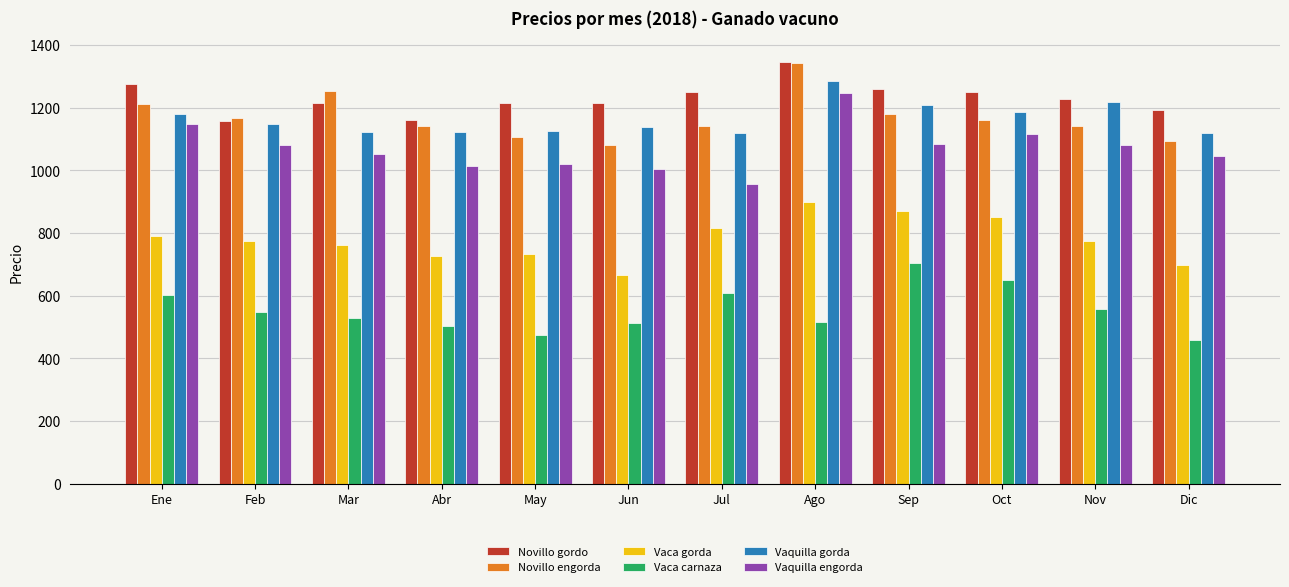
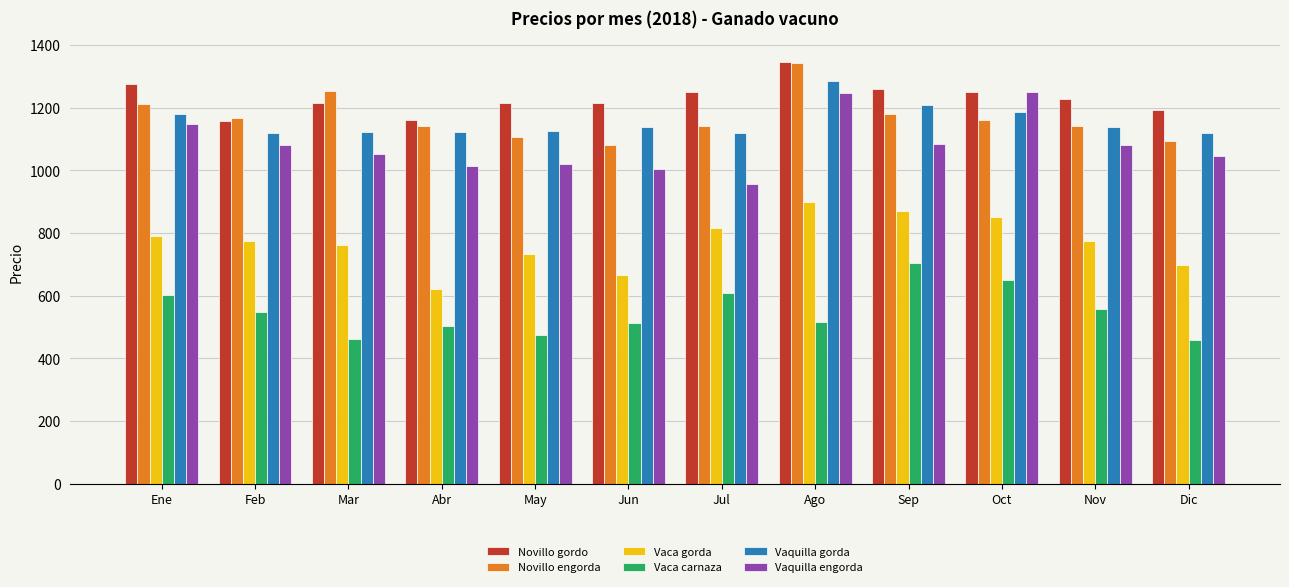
  {
    "Novillo gordo": {
      "Ene": 1270,
      "Feb": 1160,
      "Mar": 1220,
      "Abr": 1160,
      "May": 1210,
      "Jun": 1210,
      "Jul": 1250,
      "Ago": 1350,
      "Sep": 1260,
      "Oct": 1250,
      "Nov": 1230,
      "Dic": 1190
    },
    "Novillo engorda": {
      "Ene": 1210,
      "Feb": 1170,
      "Mar": 1250,
      "Abr": 1140,
      "May": 1110,
      "Jun": 1080,
      "Jul": 1140,
      "Ago": 1340,
      "Sep": 1180,
      "Oct": 1160,
      "Nov": 1140,
      "Dic": 1090
    },
    "Vaca gorda": {
      "Ene": 790,
      "Feb": 770,
      "Mar": 760,
-     "Abr": 730,
+     "Abr": 620,
      "May": 730,
      "Jun": 670,
      "Jul": 810,
      "Ago": 900,
      "Sep": 870,
      "Oct": 850,
      "Nov": 770,
      "Dic": 700
    },
    "Vaca carnaza": {
      "Ene": 600,
      "Feb": 550,
-     "Mar": 530,
+     "Mar": 460,
      "Abr": 500,
      "May": 470,
      "Jun": 510,
      "Jul": 610,
      "Ago": 520,
      "Sep": 710,
      "Oct": 650,
      "Nov": 560,
      "Dic": 460
    },
    "Vaquilla gorda": {
      "Ene": 1180,
-     "Feb": 1150,
+     "Feb": 1120,
      "Mar": 1120,
      "Abr": 1120,
      "May": 1120,
      "Jun": 1140,
      "Jul": 1120,
      "Ago": 1290,
      "Sep": 1210,
      "Oct": 1190,
-     "Nov": 1220,
+     "Nov": 1140,
      "Dic": 1120
    },
    "Vaquilla engorda": {
      "Ene": 1150,
      "Feb": 1080,
      "Mar": 1050,
      "Abr": 1010,
      "May": 1020,
      "Jun": 1000,
      "Jul": 960,
      "Ago": 1250,
      "Sep": 1080,
-     "Oct": 1120,
+     "Oct": 1250,
      "Nov": 1080,
      "Dic": 1050
    }
  }
